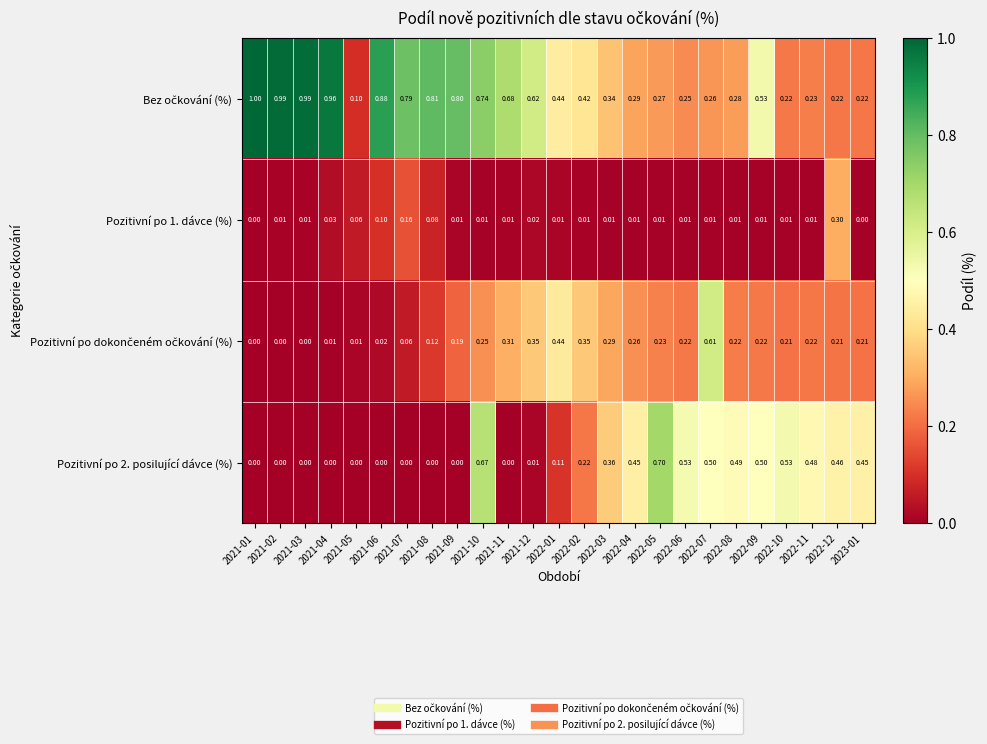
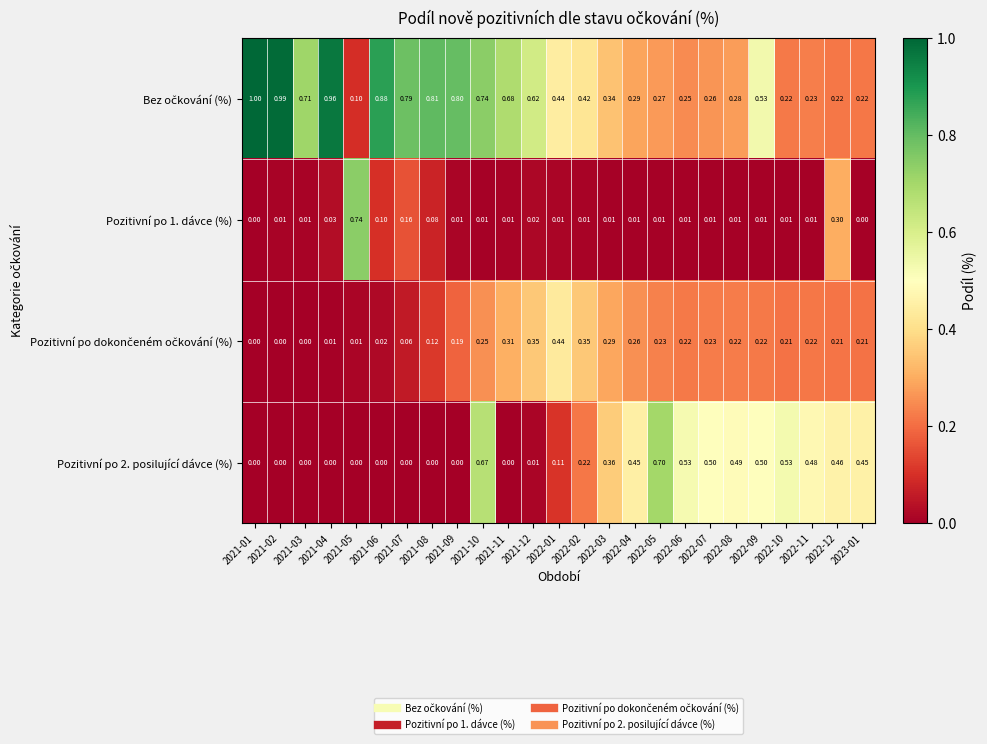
  {
    "Bez očkování (%)": {
      "2021-01": 1.00,
      "2021-02": 0.99,
-     "2021-03": 0.99,
+     "2021-03": 0.71,
      "2021-04": 0.96,
      "2021-05": 0.10,
      "2021-06": 0.88,
      "2021-07": 0.79,
      "2021-08": 0.81,
      "2021-09": 0.80,
      "2021-10": 0.74,
      "2021-11": 0.68,
      "2021-12": 0.62,
      "2022-01": 0.44,
      "2022-02": 0.42,
      "2022-03": 0.34,
      "2022-04": 0.29,
      "2022-05": 0.27,
      "2022-06": 0.25,
      "2022-07": 0.26,
      "2022-08": 0.28,
      "2022-09": 0.53,
      "2022-10": 0.22,
      "2022-11": 0.23,
      "2022-12": 0.22,
      "2023-01": 0.22
    },
    "Pozitivní po 1. dávce (%)": {
      "2021-01": 0.00,
      "2021-02": 0.01,
      "2021-03": 0.01,
      "2021-04": 0.03,
-     "2021-05": 0.06,
+     "2021-05": 0.74,
      "2021-06": 0.10,
      "2021-07": 0.16,
      "2021-08": 0.08,
      "2021-09": 0.01,
      "2021-10": 0.01,
      "2021-11": 0.01,
      "2021-12": 0.02,
      "2022-01": 0.01,
      "2022-02": 0.01,
      "2022-03": 0.01,
      "2022-04": 0.01,
      "2022-05": 0.01,
      "2022-06": 0.01,
      "2022-07": 0.01,
      "2022-08": 0.01,
      "2022-09": 0.01,
      "2022-10": 0.01,
      "2022-11": 0.01,
      "2022-12": 0.30,
      "2023-01": 0.00
    },
    "Pozitivní po dokončeném očkování (%)": {
      "2021-01": 0.00,
      "2021-02": 0.00,
      "2021-03": 0.00,
      "2021-04": 0.01,
      "2021-05": 0.01,
      "2021-06": 0.02,
      "2021-07": 0.06,
      "2021-08": 0.12,
      "2021-09": 0.19,
      "2021-10": 0.25,
      "2021-11": 0.31,
      "2021-12": 0.35,
      "2022-01": 0.44,
      "2022-02": 0.35,
      "2022-03": 0.29,
      "2022-04": 0.26,
      "2022-05": 0.23,
      "2022-06": 0.22,
-     "2022-07": 0.61,
+     "2022-07": 0.23,
      "2022-08": 0.22,
      "2022-09": 0.22,
      "2022-10": 0.21,
      "2022-11": 0.22,
      "2022-12": 0.21,
      "2023-01": 0.21
    },
    "Pozitivní po 2. posilující dávce (%)": {
      "2021-01": 0.00,
      "2021-02": 0.00,
      "2021-03": 0.00,
      "2021-04": 0.00,
      "2021-05": 0.00,
      "2021-06": 0.00,
      "2021-07": 0.00,
      "2021-08": 0.00,
      "2021-09": 0.00,
      "2021-10": 0.67,
      "2021-11": 0.00,
      "2021-12": 0.01,
      "2022-01": 0.11,
      "2022-02": 0.22,
      "2022-03": 0.36,
      "2022-04": 0.45,
      "2022-05": 0.70,
      "2022-06": 0.53,
      "2022-07": 0.50,
      "2022-08": 0.49,
      "2022-09": 0.50,
      "2022-10": 0.53,
      "2022-11": 0.48,
      "2022-12": 0.46,
      "2023-01": 0.45
    }
  }
